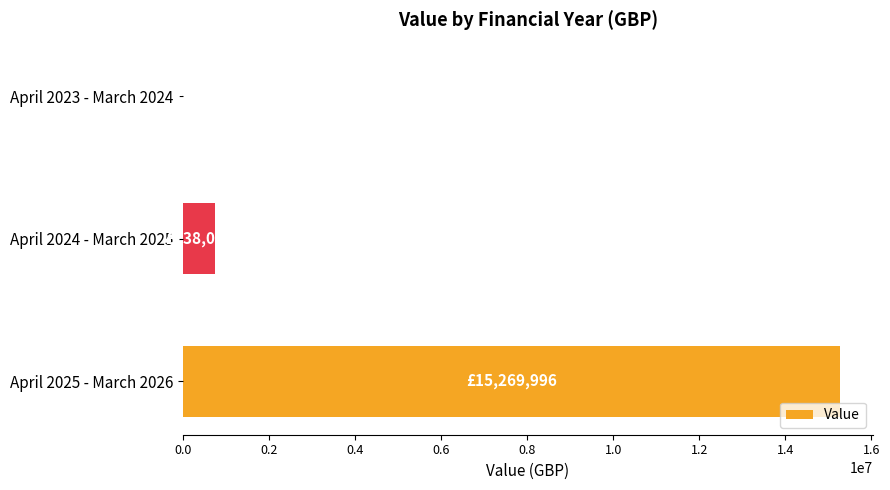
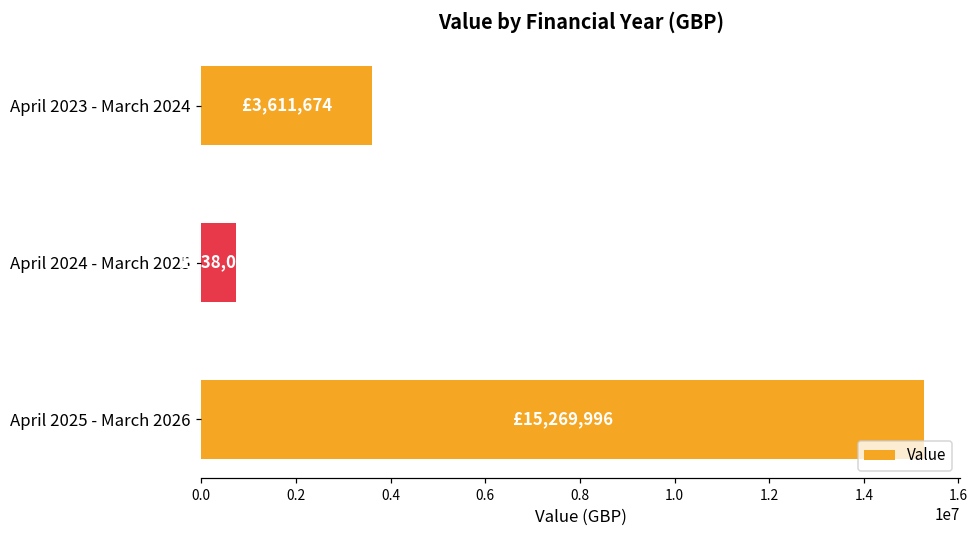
  {
-   "April 2023 - March 2024": 0,
+   "April 2023 - March 2024": 3600000,
    "April 2024 - March 2025": 700000
  }
